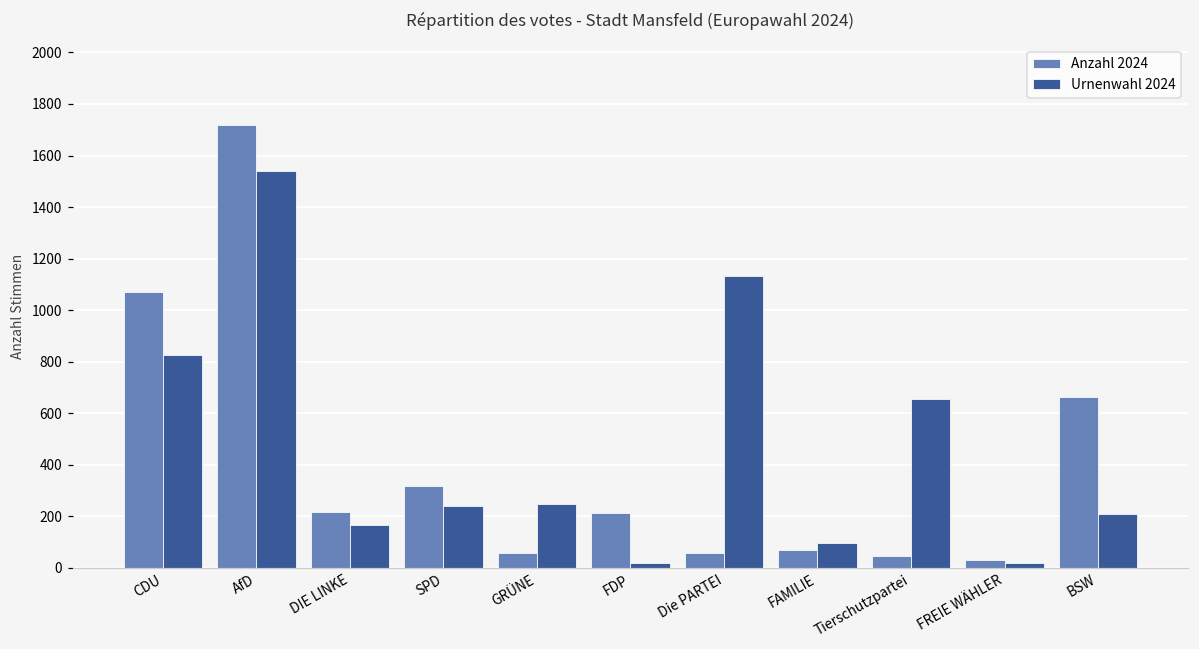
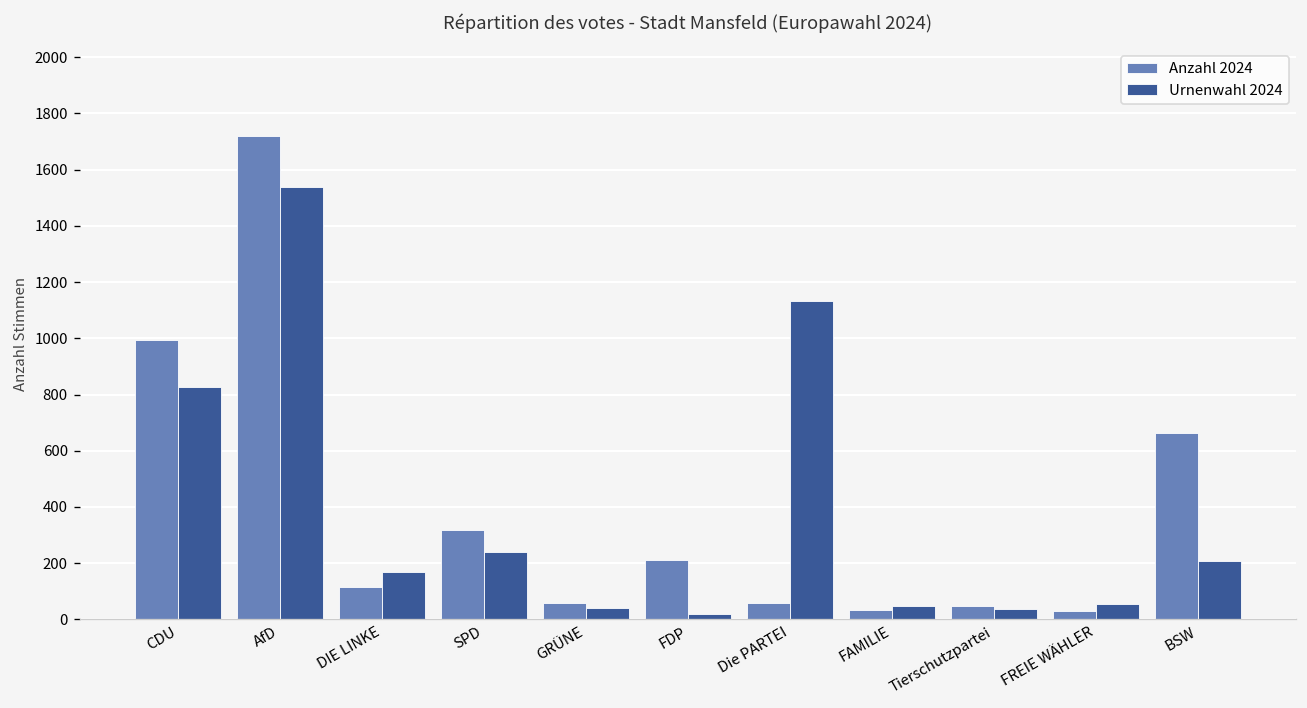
  {
    "Anzahl 2024": {
-     "CDU": 1070,
+     "CDU": 1000,
      "AfD": 1720,
-     "DIE LINKE": 220,
+     "DIE LINKE": 110,
      "SPD": 320,
      "GRÜNE": 60,
      "FDP": 210,
      "Die PARTEI": 60,
-     "FAMILIE": 70,
+     "FAMILIE": 30,
      "Tierschutzpartei": 50,
      "FREIE WÄHLER": 30,
      "BSW": 660
    },
    "Urnenwahl 2024": {
      "CDU": 830,
      "AfD": 1540,
      "DIE LINKE": 170,
      "SPD": 240,
-     "GRÜNE": 250,
+     "GRÜNE": 40,
      "FDP": 20,
      "Die PARTEI": 1130,
-     "FAMILIE": 100,
-     "Tierschutzpartei": 660,
-     "FREIE WÄHLER": 20,
+     "FAMILIE": 50,
+     "Tierschutzpartei": 40,
+     "FREIE WÄHLER": 60,
      "BSW": 210
    }
  }
